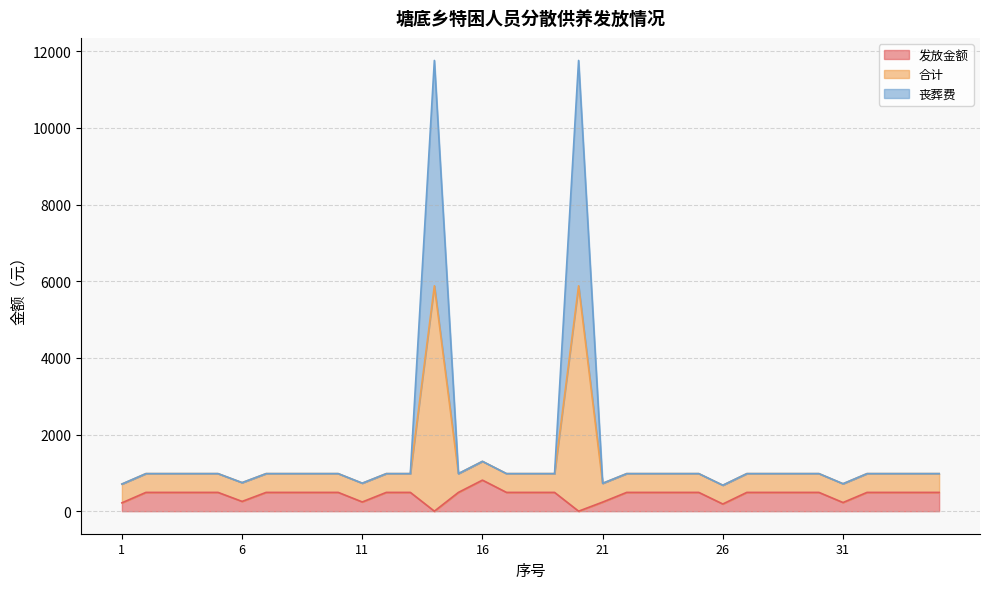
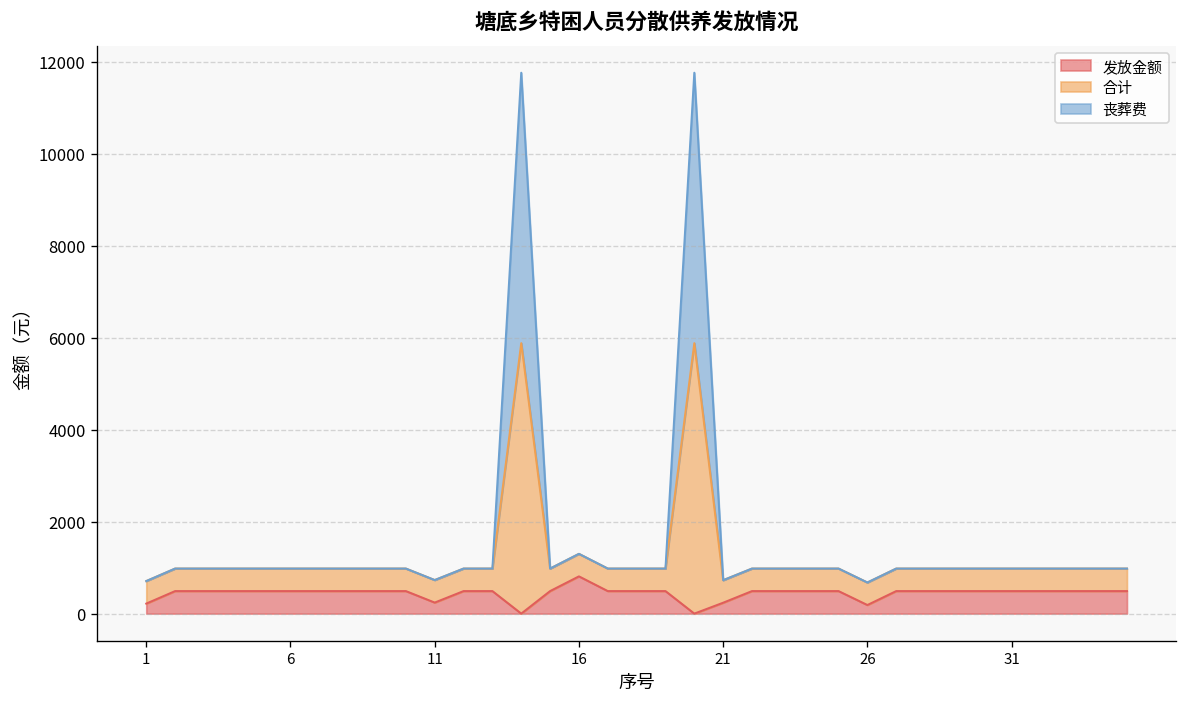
  {
    "发放金额": {
      "1": 200,
-     "6": 300,
+     "6": 500,
      "11": 200,
      "16": 800,
      "21": 200,
      "26": 200,
-     "31": 200
+     "31": 500
    }
  }
